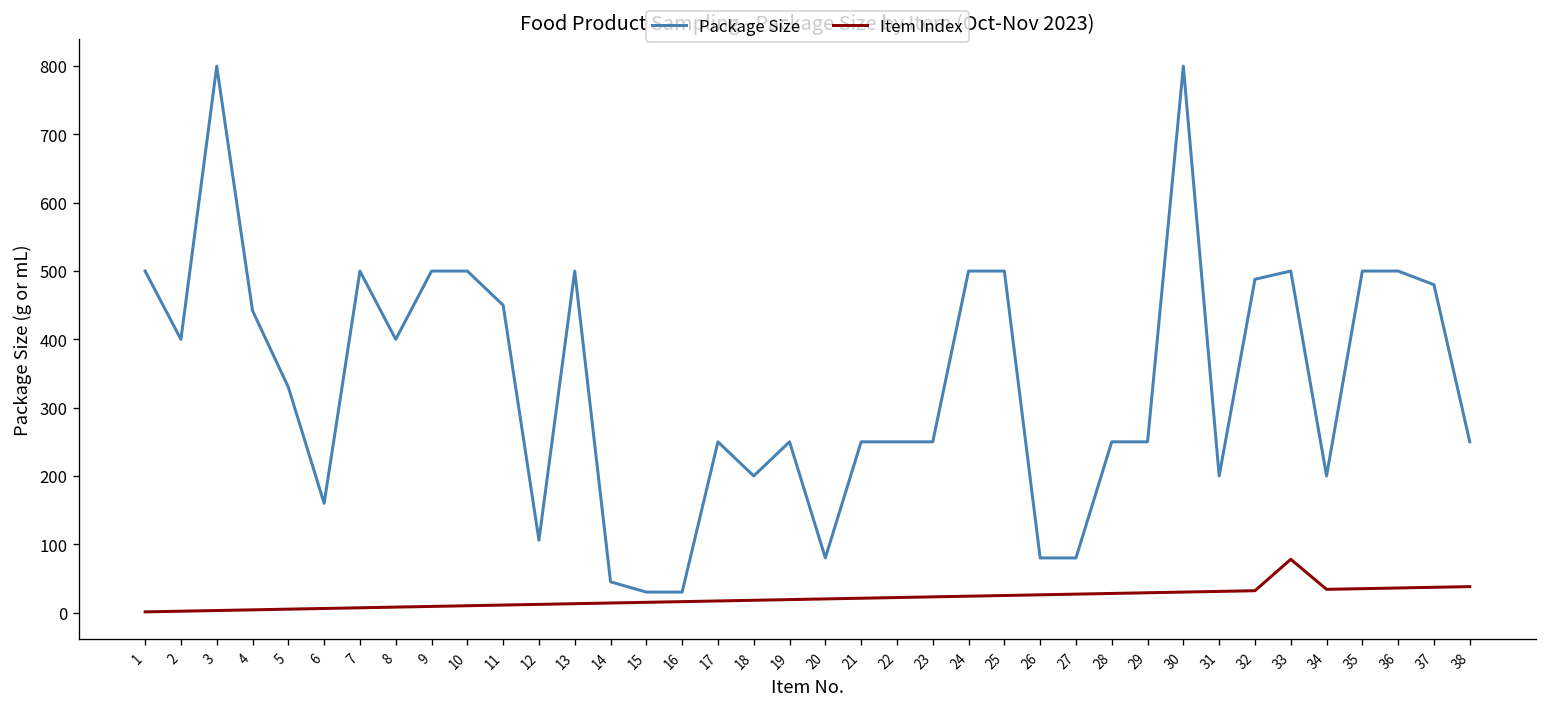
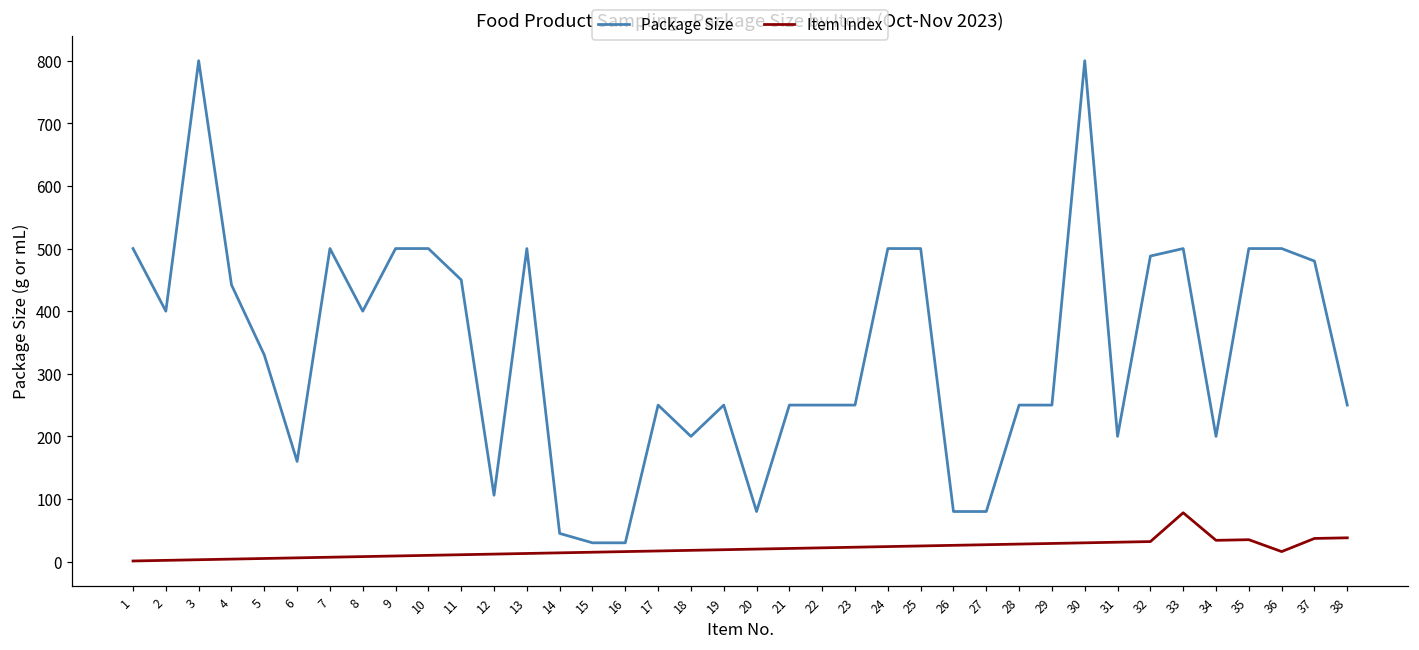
  {
    "Package Size": {
      "1": 500,
      "2": 400,
      "3": 800,
      "4": 440,
      "5": 330,
      "6": 160,
      "7": 500,
      "8": 400,
      "9": 500,
      "10": 500,
      "11": 450,
      "12": 110,
      "13": 500,
      "14": 50,
      "15": 30,
      "16": 30,
      "17": 250,
      "18": 200,
      "19": 250,
      "20": 80,
      "21": 250,
      "22": 250,
      "23": 250,
      "24": 500,
      "25": 500,
      "26": 80,
      "27": 80,
      "28": 250,
      "29": 250,
      "30": 800,
      "31": 200,
      "32": 490,
      "33": 500,
      "34": 200,
      "35": 500,
      "36": 500,
      "37": 480,
      "38": 250
    },
    "Item Index": {
      "1": 0,
      "2": 0,
      "3": 0,
      "4": 0,
      "5": 10,
      "6": 10,
      "7": 10,
      "8": 10,
      "9": 10,
      "10": 10,
      "11": 10,
      "12": 10,
      "13": 10,
      "14": 10,
      "15": 20,
      "16": 20,
      "17": 20,
      "18": 20,
      "19": 20,
      "20": 20,
      "21": 20,
      "22": 20,
      "23": 20,
      "24": 20,
      "25": 30,
      "26": 30,
      "27": 30,
      "28": 30,
      "29": 30,
      "30": 30,
      "31": 30,
      "32": 30,
      "33": 80,
      "34": 30,
      "35": 40,
-     "36": 40,
+     "36": 20,
      "37": 40,
      "38": 40
    }
  }
